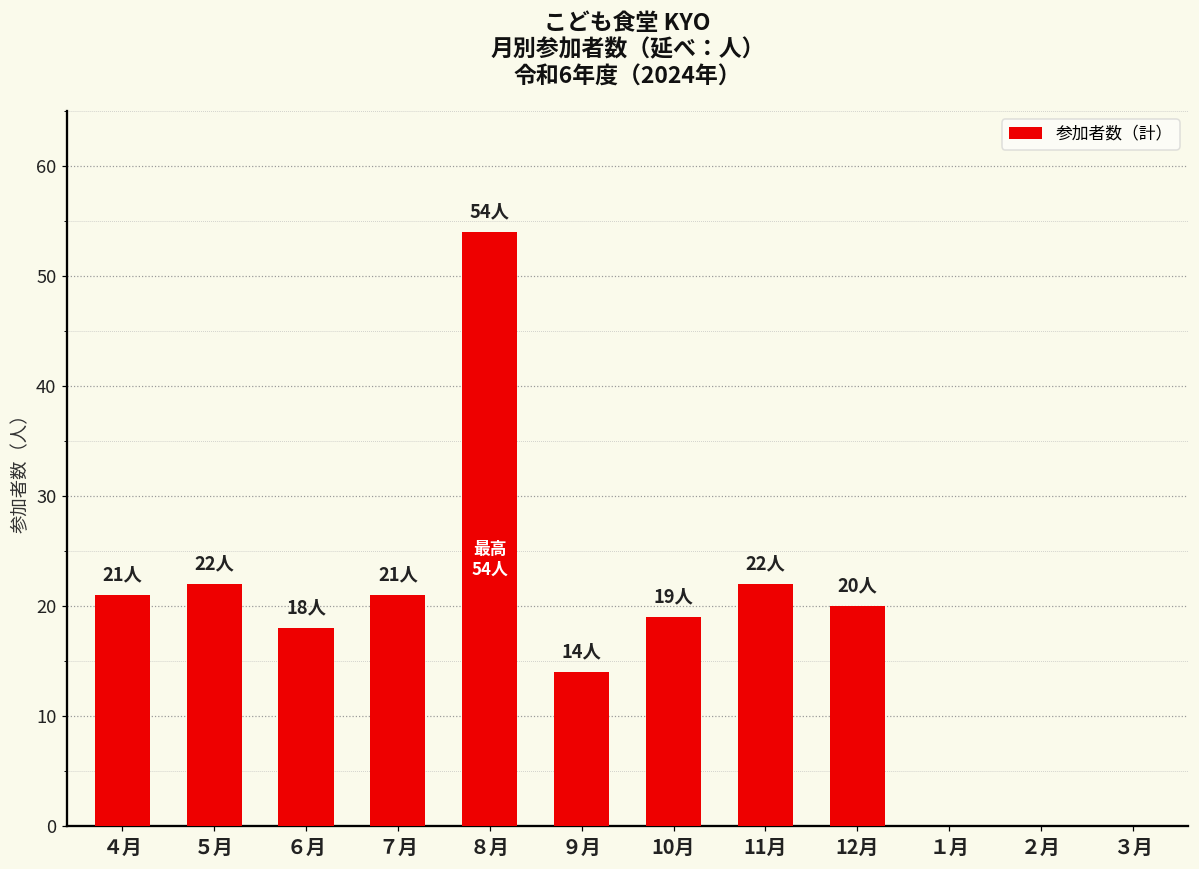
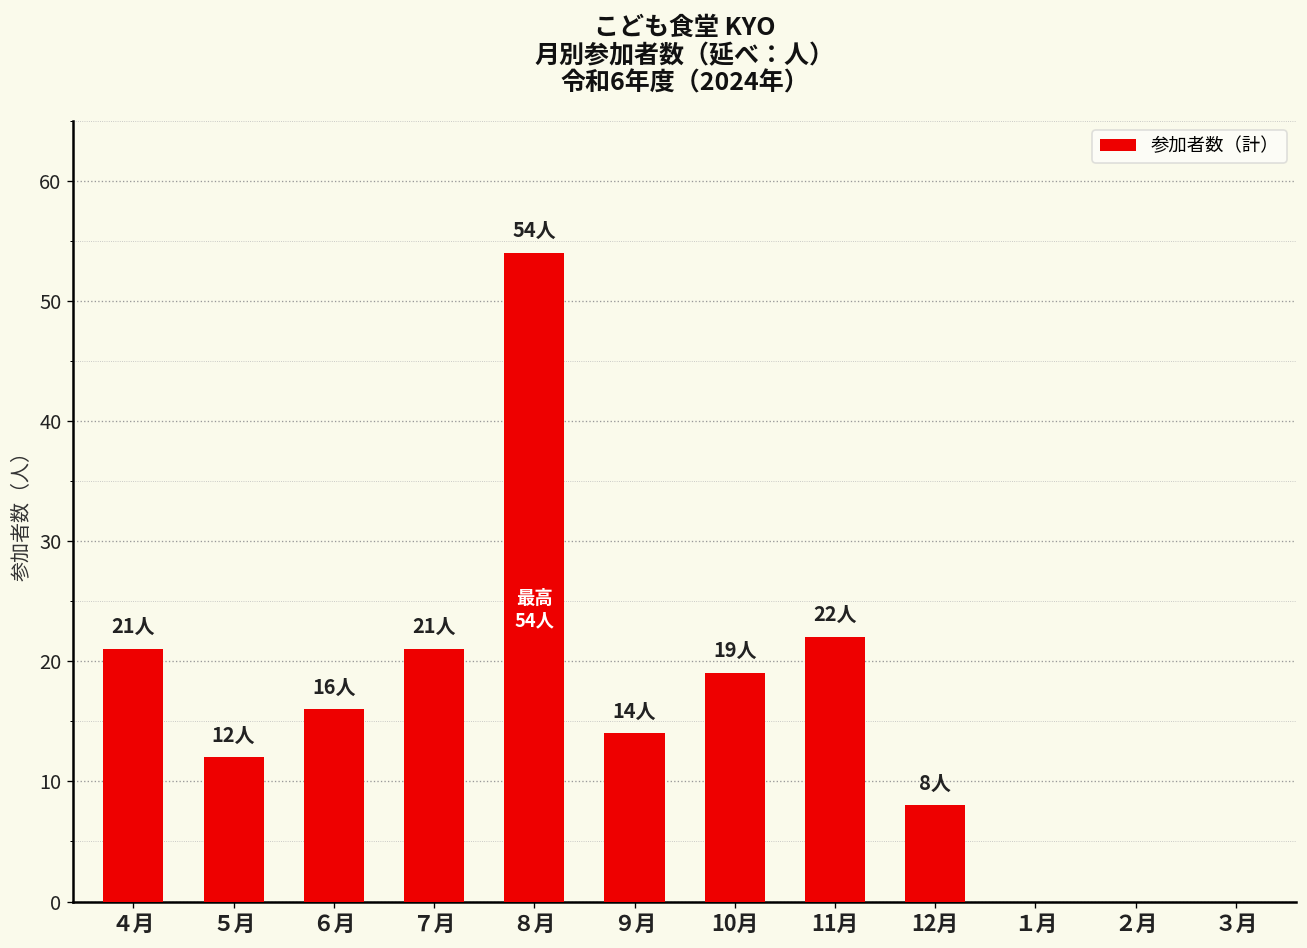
  {
    "４月": "21人",
-   "５月": "22人",
-   "６月": "18人",
+   "５月": "12人",
+   "６月": "16人",
    "７月": "21人",
    "８月": "54人",
    "９月": "14人",
    "10月": "19人",
    "11月": "22人",
-   "12月": "20人"
+   "12月": "8人"
  }
